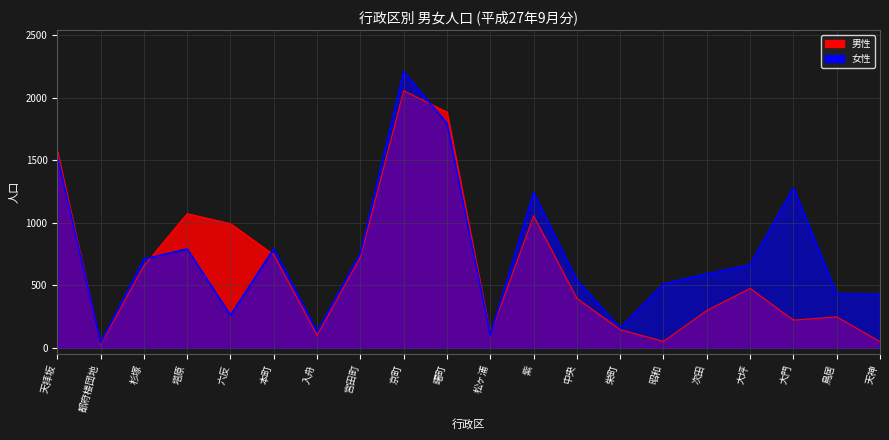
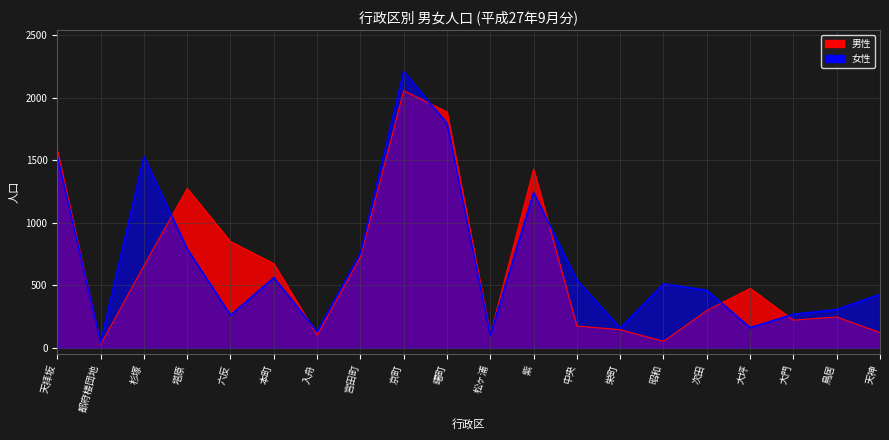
  {
    "男性": {
      "天拝坂": 1580,
      "杉塚": 660,
-     "塔原": 1070,
-     "六反": 990,
-     "本町": 750,
+     "塔原": 1280,
+     "六反": 850,
+     "本町": 670,
      "入舟": 100,
      "宮田町": 730,
      "京町": 2060,
      "曙町": 1890,
-     "紫": 1060,
-     "中央": 400,
+     "紫": 1430,
+     "中央": 180,
      "昭和": 50,
      "次田": 300,
      "大坪": 480,
      "大門": 220,
      "鳥居": 250,
-     "天神": 50
+     "天神": 120
    },
    "女性": {
      "天拝坂": 1540,
-     "杉塚": 710,
+     "杉塚": 1530,
      "塔原": 790,
      "六反": 260,
-     "本町": 790,
+     "本町": 560,
      "入舟": 130,
      "宮田町": 760,
      "京町": 2210,
      "曙町": 1800,
      "紫": 1240,
      "中央": 540,
      "昭和": 510,
-     "次田": 590,
-     "大坪": 670,
-     "大門": 1280,
-     "鳥居": 430,
+     "次田": 460,
+     "大坪": 160,
+     "大門": 270,
+     "鳥居": 310,
      "天神": 430
    }
  }
